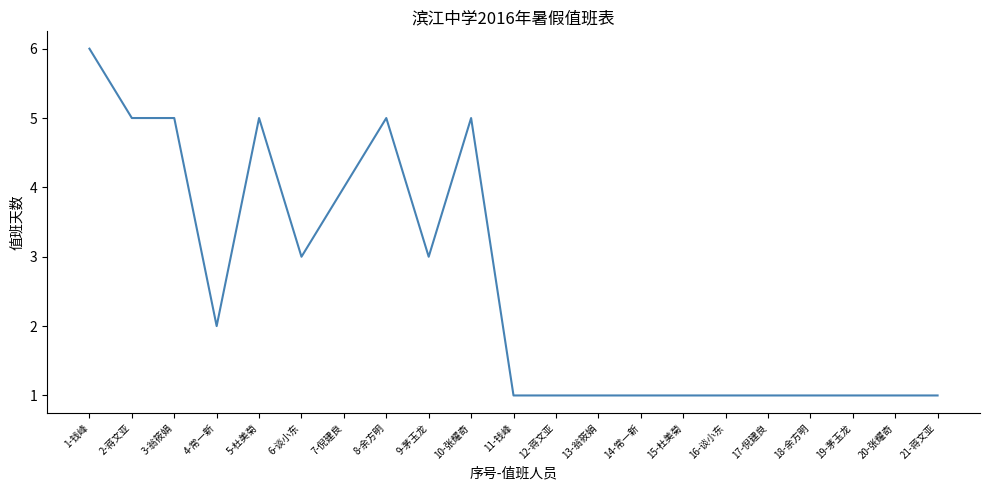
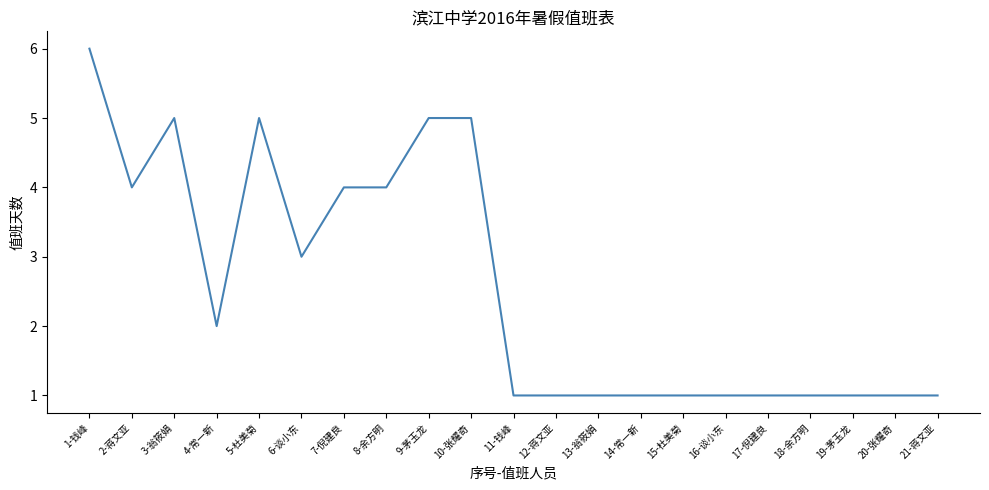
  {
    "1-钱峰": 6,
-   "2-蒋文亚": 5,
+   "2-蒋文亚": 4,
    "3-翁筱娟": 5,
    "4-常一新": 2,
    "5-杜美菊": 5,
    "6-谈小东": 3,
    "7-倪建良": 4,
-   "8-余方明": 5,
-   "9-茅玉龙": 3,
+   "8-余方明": 4,
+   "9-茅玉龙": 5,
    "10-张耀奇": 5,
    "11-钱峰": 1,
    "12-蒋文亚": 1,
    "13-翁筱娟": 1,
    "14-常一新": 1,
    "15-杜美菊": 1,
    "16-谈小东": 1,
    "17-倪建良": 1,
    "18-余方明": 1,
    "19-茅玉龙": 1,
    "20-张耀奇": 1,
    "21-蒋文亚": 1
  }
